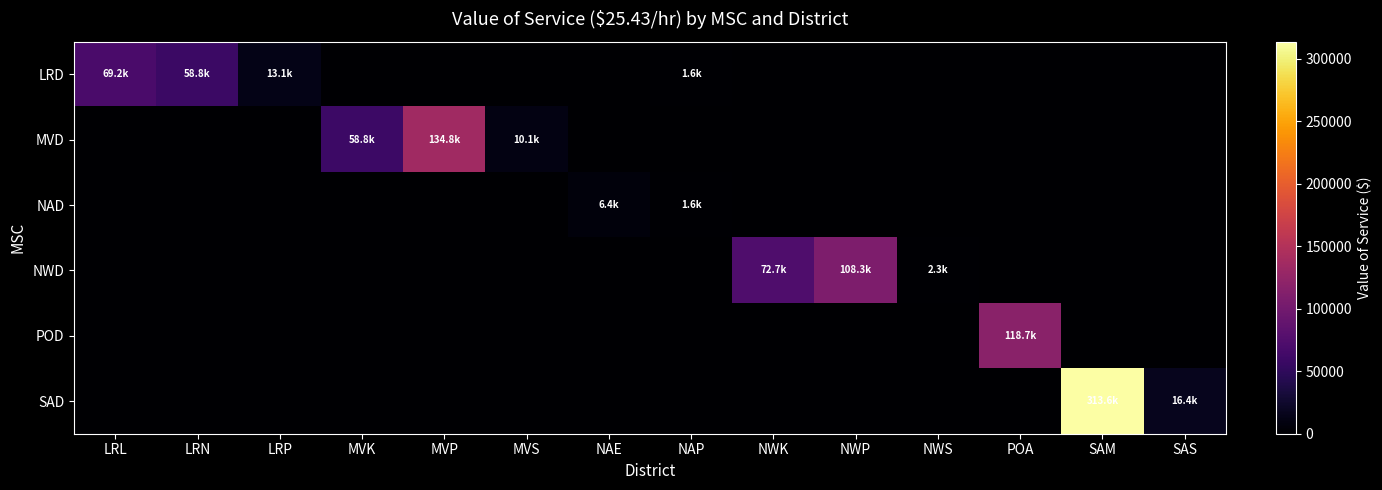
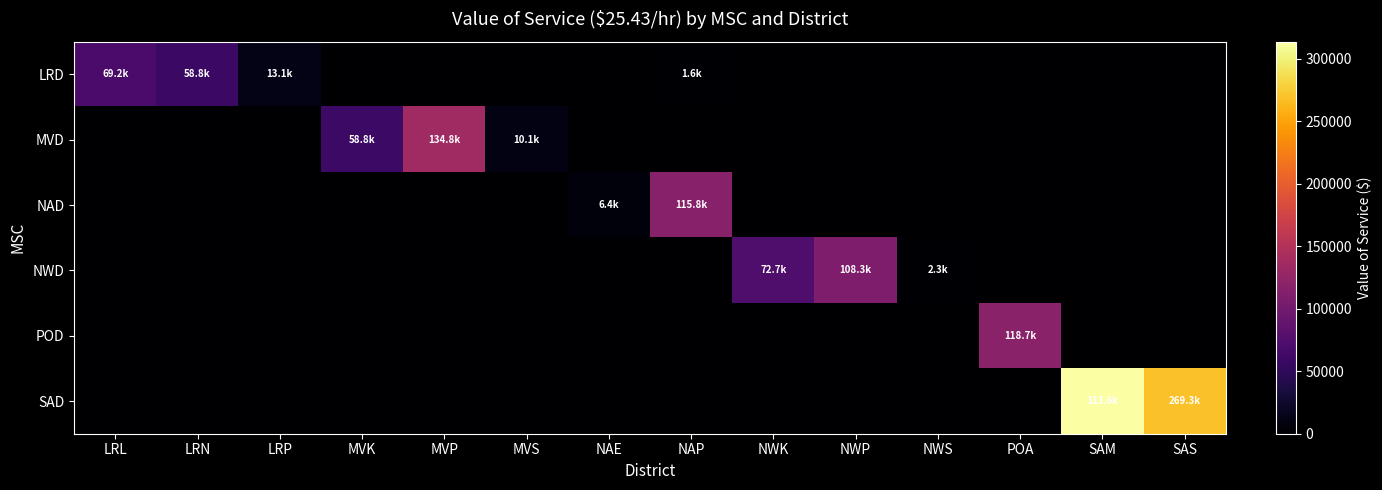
  {
    "LRD": {
      "LRL": "69.2k",
      "LRN": "58.8k",
      "LRP": "13.1k",
      "NAP": "1.6k"
    },
    "MVD": {
      "MVK": "58.8k",
      "MVP": "134.8k",
      "MVS": "10.1k"
    },
    "NAD": {
      "NAE": "6.4k",
-     "NAP": "1.6k"
+     "NAP": "115.8k"
    },
    "NWD": {
      "NWK": "72.7k",
      "NWP": "108.3k",
      "NWS": "2.3k"
    },
    "POD": {
      "POA": "118.7k"
    },
    "SAD": {
      "SAM": "313.6k",
-     "SAS": "16.4k"
+     "SAS": "269.3k"
    }
  }
